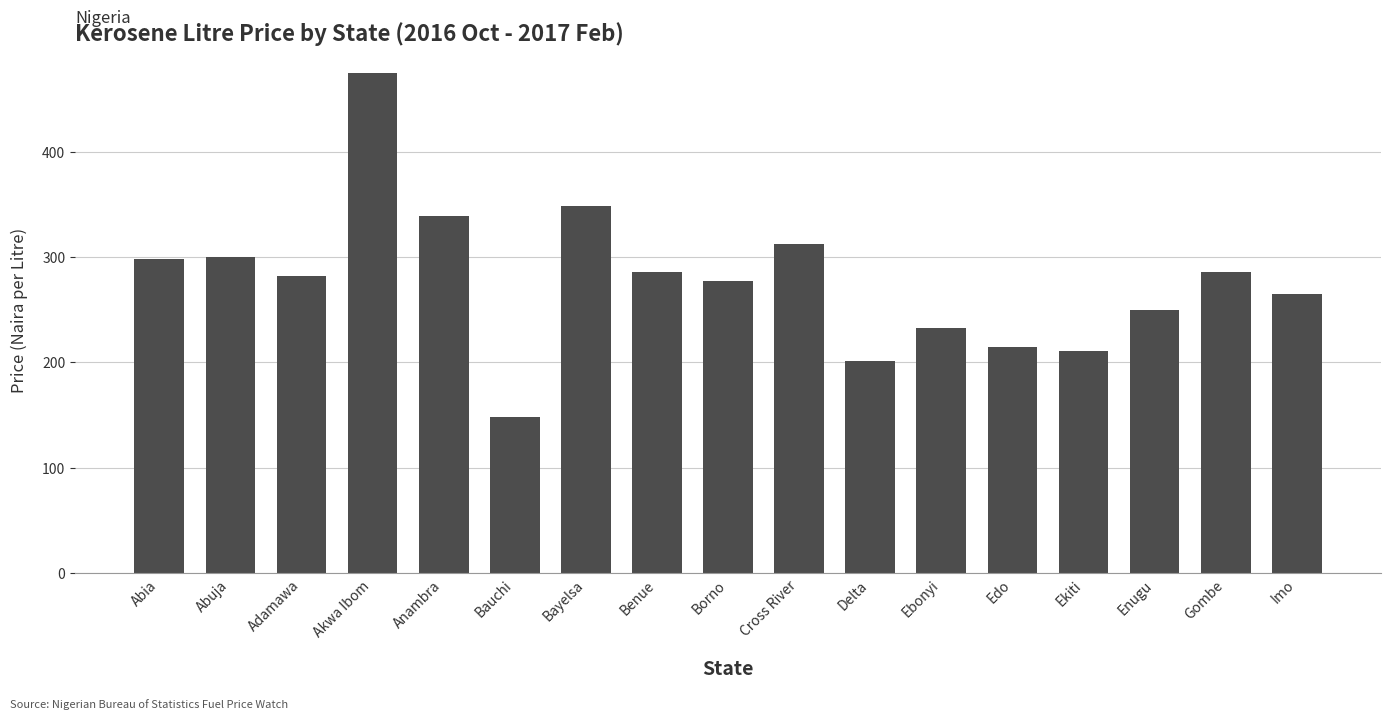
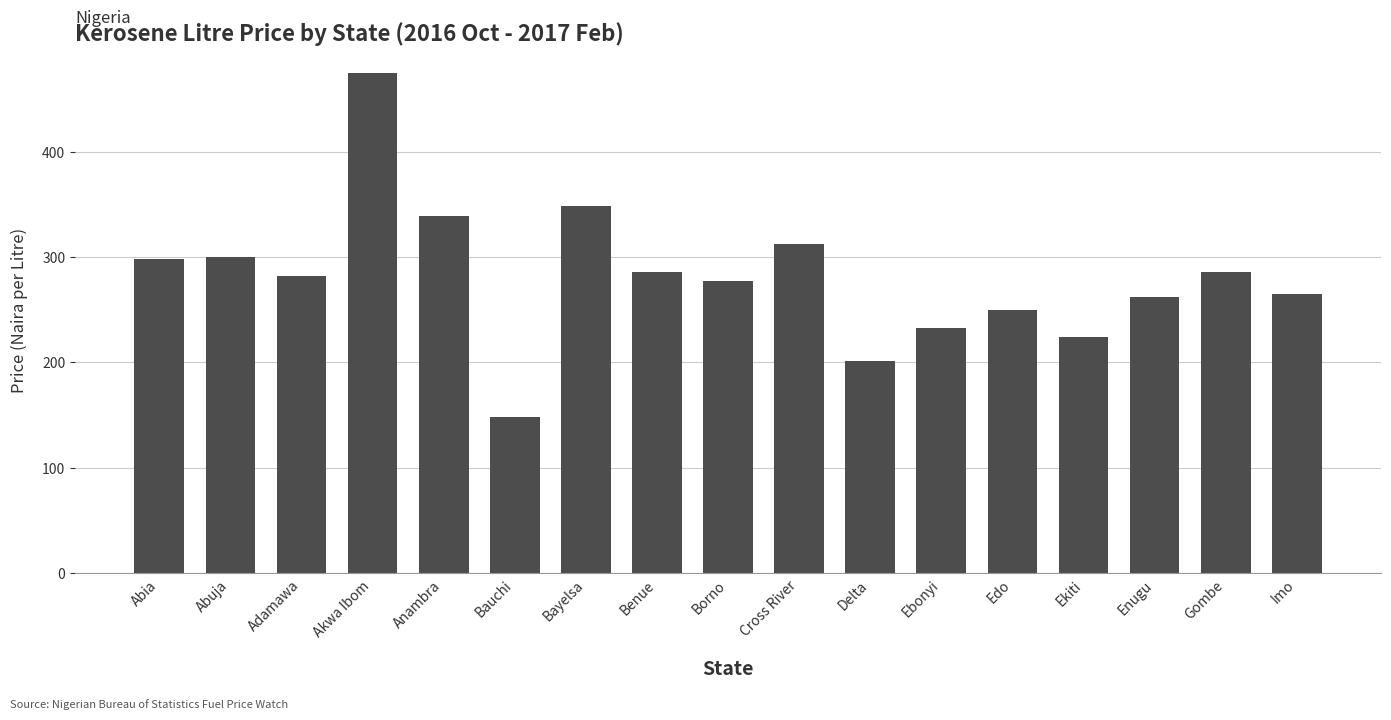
  {
    "Abia": 299,
    "Abuja": 300,
    "Adamawa": 282,
    "Akwa Ibom": 475,
    "Anambra": 339,
    "Bauchi": 149,
    "Bayelsa": 348,
    "Benue": 286,
    "Borno": 278,
    "Cross River": 313,
    "Delta": 201,
    "Ebonyi": 233,
-   "Edo": 214,
-   "Ekiti": 211,
-   "Enugu": 250,
+   "Edo": 249,
+   "Ekiti": 224,
+   "Enugu": 262,
    "Gombe": 286,
    "Imo": 265
  }
